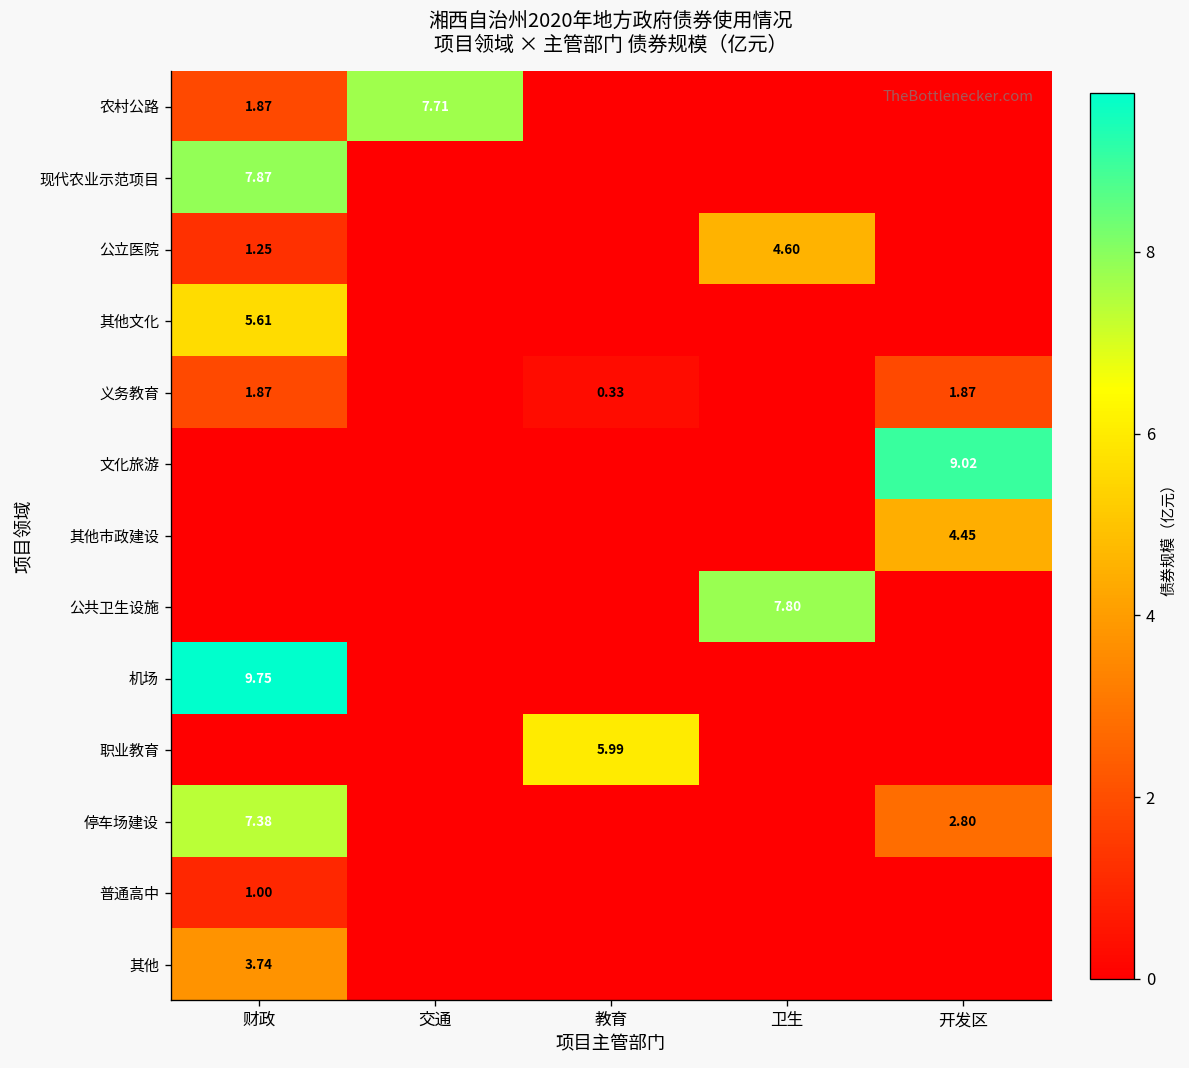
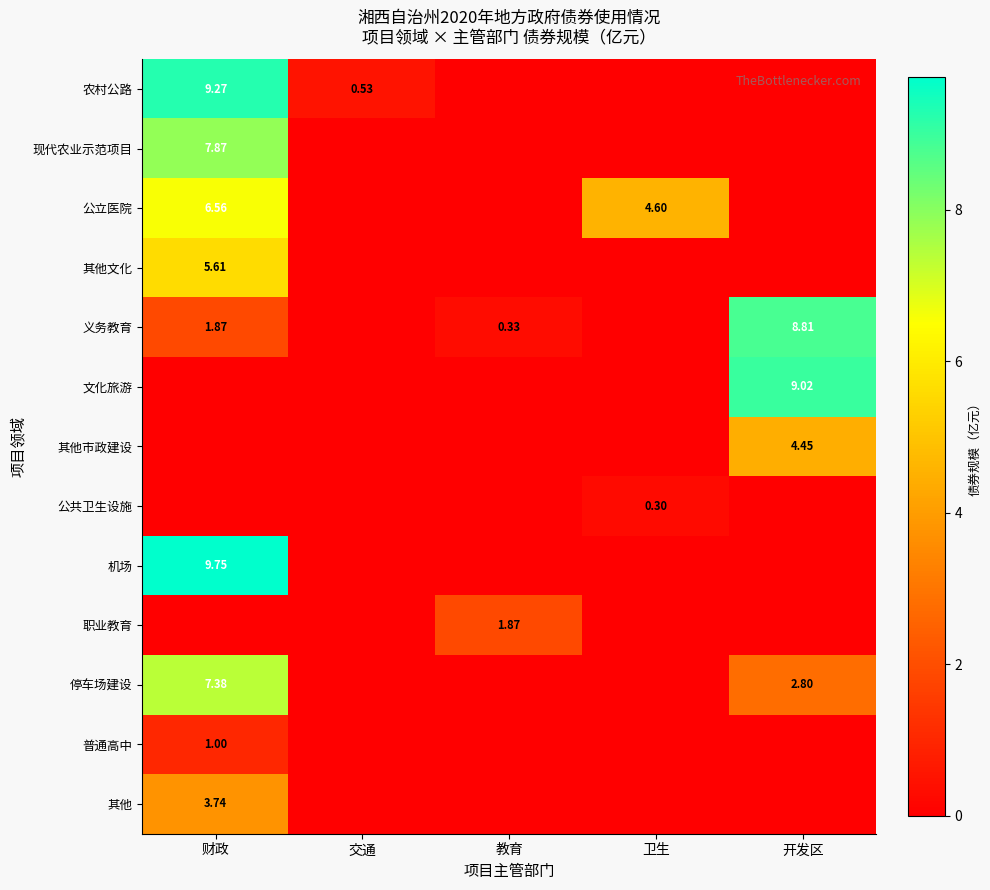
  {
    "农村公路": {
-     "财政": 1.87,
-     "交通": 7.71
+     "财政": 9.27,
+     "交通": 0.53
    },
    "现代农业示范项目": {
      "财政": 7.87
    },
    "公立医院": {
-     "财政": 1.25,
+     "财政": 6.56,
      "卫生": 4.60
    },
    "其他文化": {
      "财政": 5.61
    },
    "义务教育": {
      "财政": 1.87,
      "教育": 0.33,
-     "开发区": 1.87
+     "开发区": 8.81
    },
    "文化旅游": {
      "开发区": 9.02
    },
    "其他市政建设": {
      "开发区": 4.45
    },
    "公共卫生设施": {
-     "卫生": 7.80
+     "卫生": 0.30
    },
    "机场": {
      "财政": 9.75
    },
    "职业教育": {
-     "教育": 5.99
+     "教育": 1.87
    },
    "停车场建设": {
      "财政": 7.38,
      "开发区": 2.80
    },
    "普通高中": {
      "财政": 1.00
    },
    "其他": {
      "财政": 3.74
    }
  }
